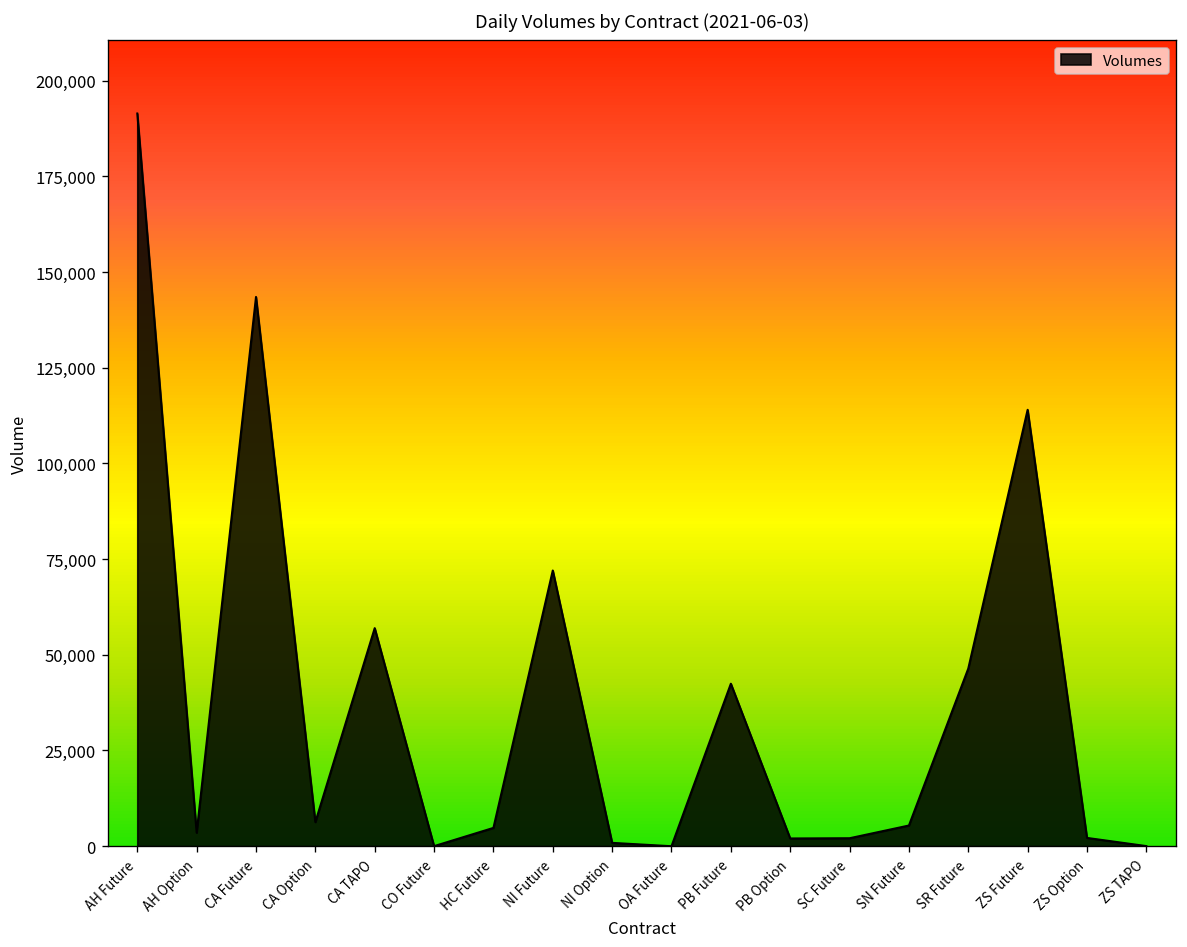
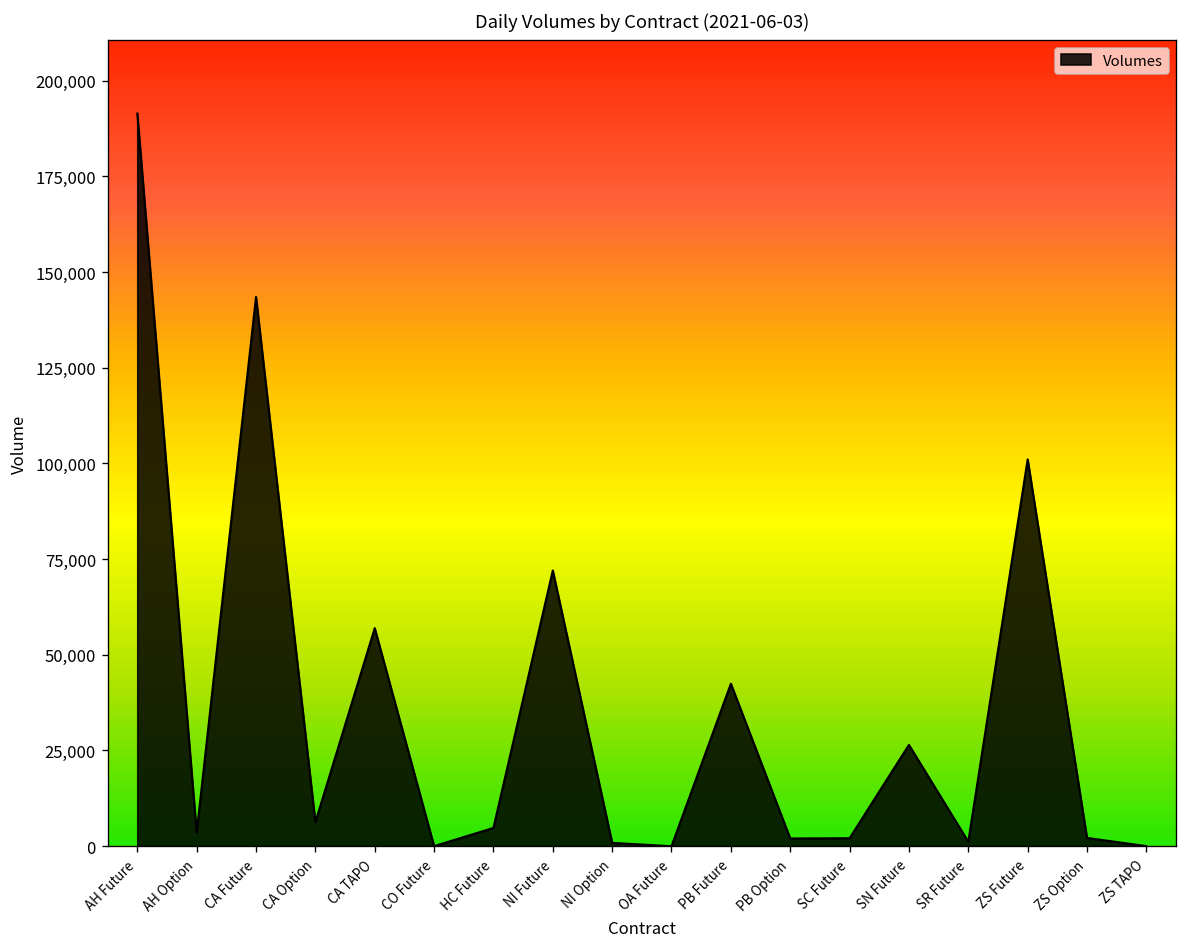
  {
    "AH Future": "191,000",
    "AH Option": "4,000",
    "CA Future": "143,000",
    "CA Option": "6,000",
    "CA TAPO": "57,000",
    "CO Future": "0",
    "HC Future": "5,000",
    "NI Future": "72,000",
    "NI Option": "1,000",
    "OA Future": "0",
    "PB Future": "42,000",
    "PB Option": "2,000",
    "SC Future": "2,000",
-   "SN Future": "5,000",
-   "SR Future": "46,000",
-   "ZS Future": "114,000",
+   "SN Future": "26,000",
+   "SR Future": "1,000",
+   "ZS Future": "101,000",
    "ZS Option": "2,000",
    "ZS TAPO": "0"
  }
